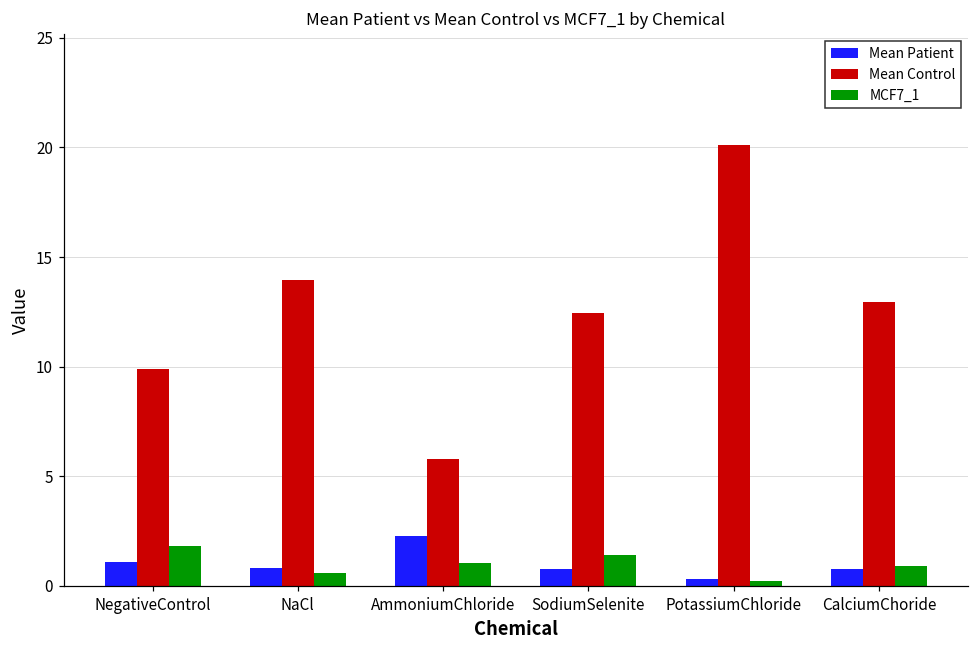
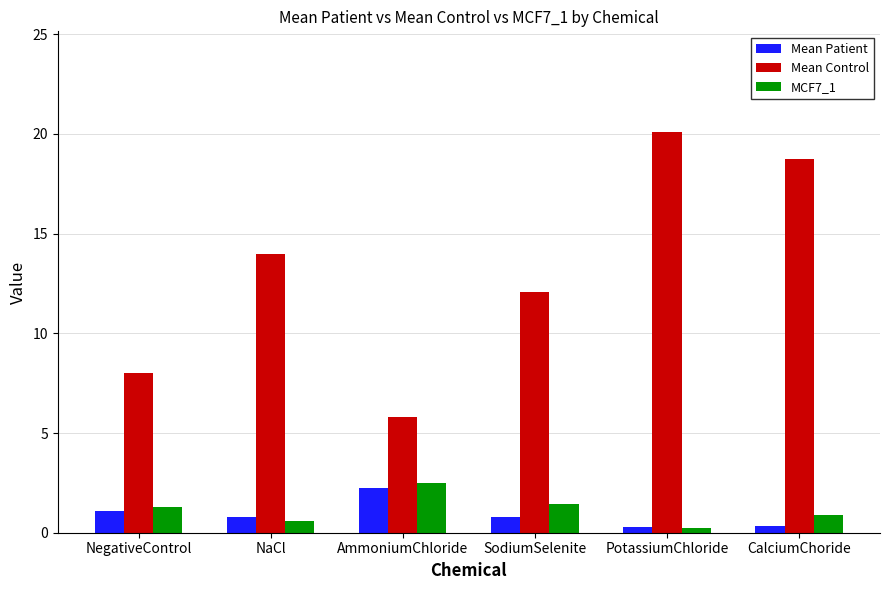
  {
    "Mean Patient": {
      "NegativeControl": 1.1,
      "NaCl": 0.8,
      "AmmoniumChloride": 2.3,
      "SodiumSelenite": 0.8,
      "PotassiumChloride": 0.3,
-     "CalciumChoride": 0.8
+     "CalciumChoride": 0.3
    },
    "Mean Control": {
-     "NegativeControl": 9.9,
+     "NegativeControl": 8.0,
      "NaCl": 14.0,
      "AmmoniumChloride": 5.8,
-     "SodiumSelenite": 12.5,
+     "SodiumSelenite": 12.1,
      "PotassiumChloride": 20.1,
-     "CalciumChoride": 12.9
+     "CalciumChoride": 18.8
    },
    "MCF7_1": {
-     "NegativeControl": 1.8,
+     "NegativeControl": 1.3,
      "NaCl": 0.6,
-     "AmmoniumChloride": 1.0,
+     "AmmoniumChloride": 2.5,
      "SodiumSelenite": 1.4,
      "PotassiumChloride": 0.2,
      "CalciumChoride": 0.9
    }
  }
